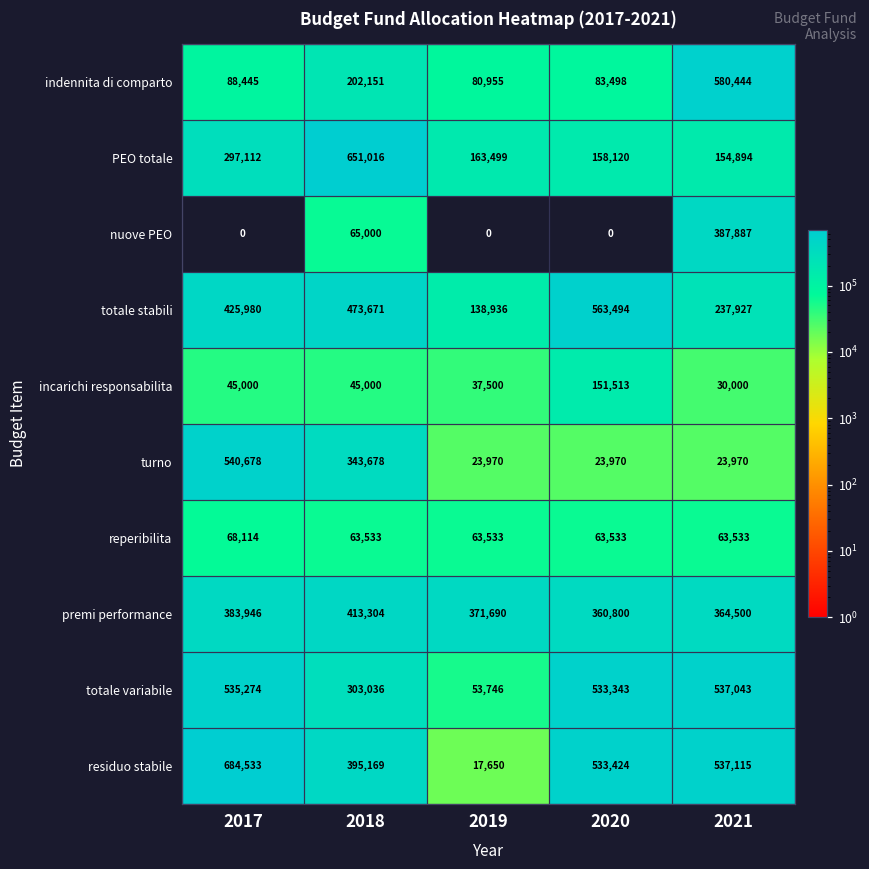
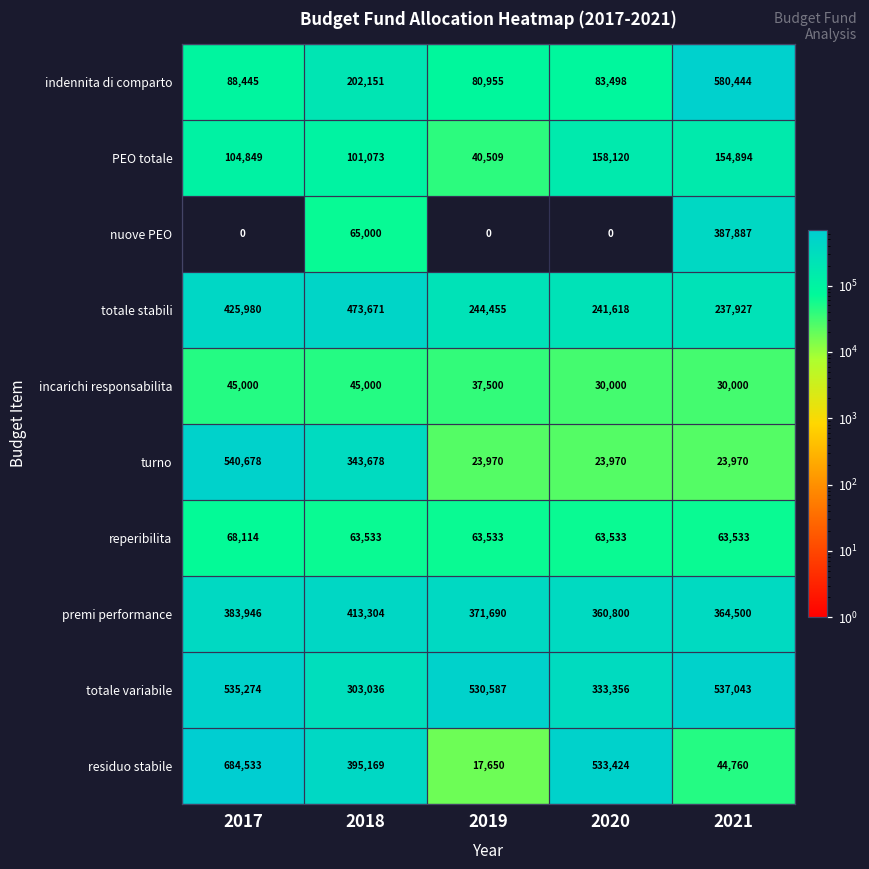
  {
    "indennita di comparto": {
      "2017": "88,445",
      "2018": "202,151",
      "2019": "80,955",
      "2020": "83,498",
      "2021": "580,444"
    },
    "PEO totale": {
-     "2017": "297,112",
-     "2018": "651,016",
-     "2019": "163,499",
+     "2017": "104,849",
+     "2018": "101,073",
+     "2019": "40,509",
      "2020": "158,120",
      "2021": "154,894"
    },
    "nuove PEO": {
      "2017": "0",
      "2018": "65,000",
      "2019": "0",
      "2020": "0",
      "2021": "387,887"
    },
    "totale stabili": {
      "2017": "425,980",
      "2018": "473,671",
-     "2019": "138,936",
-     "2020": "563,494",
+     "2019": "244,455",
+     "2020": "241,618",
      "2021": "237,927"
    },
    "incarichi responsabilita": {
      "2017": "45,000",
      "2018": "45,000",
      "2019": "37,500",
-     "2020": "151,513",
+     "2020": "30,000",
      "2021": "30,000"
    },
    "turno": {
      "2017": "540,678",
      "2018": "343,678",
      "2019": "23,970",
      "2020": "23,970",
      "2021": "23,970"
    },
    "reperibilita": {
      "2017": "68,114",
      "2018": "63,533",
      "2019": "63,533",
      "2020": "63,533",
      "2021": "63,533"
    },
    "premi performance": {
      "2017": "383,946",
      "2018": "413,304",
      "2019": "371,690",
      "2020": "360,800",
      "2021": "364,500"
    },
    "totale variabile": {
      "2017": "535,274",
      "2018": "303,036",
-     "2019": "53,746",
-     "2020": "533,343",
+     "2019": "530,587",
+     "2020": "333,356",
      "2021": "537,043"
    },
    "residuo stabile": {
      "2017": "684,533",
      "2018": "395,169",
      "2019": "17,650",
      "2020": "533,424",
-     "2021": "537,115"
+     "2021": "44,760"
    }
  }
